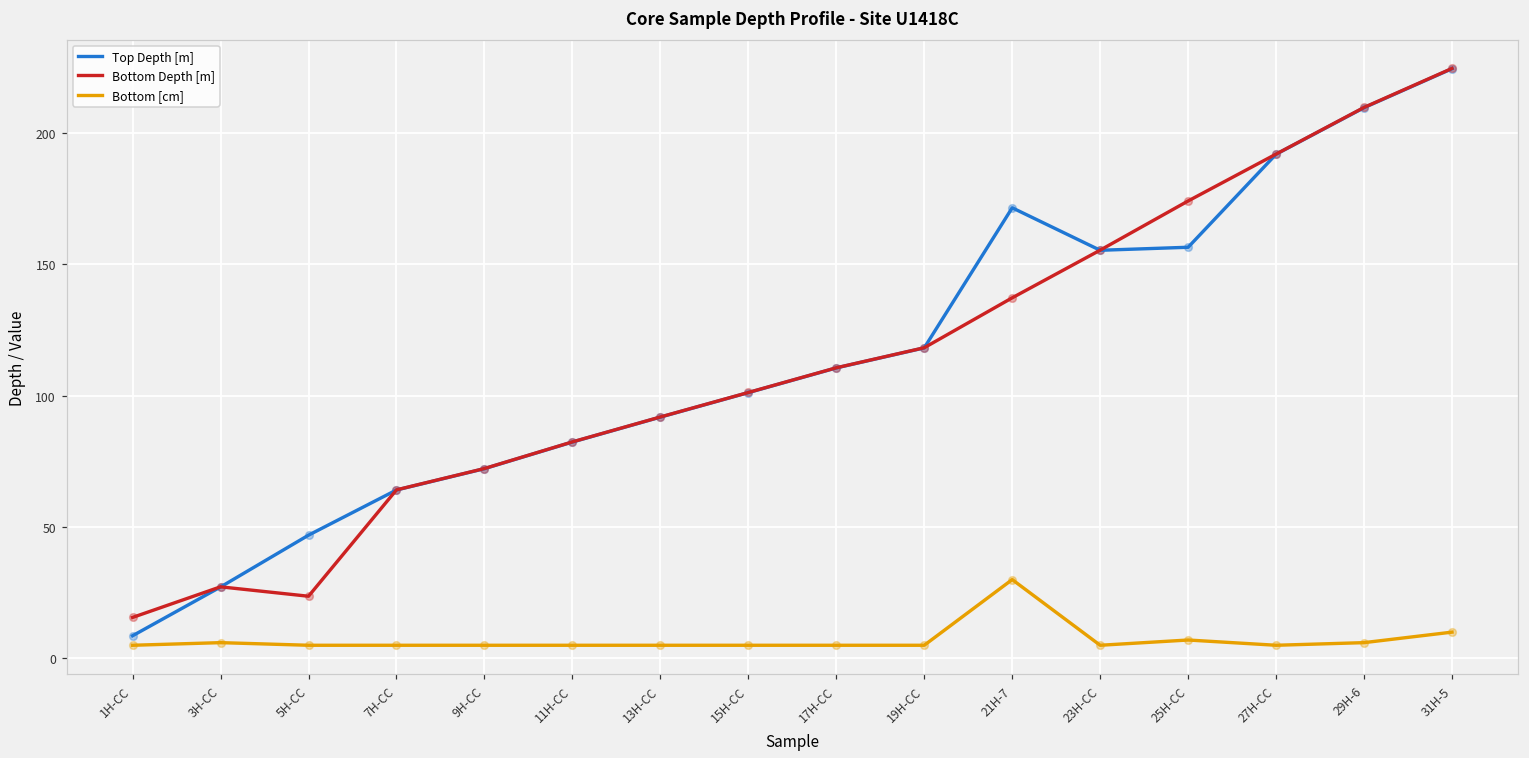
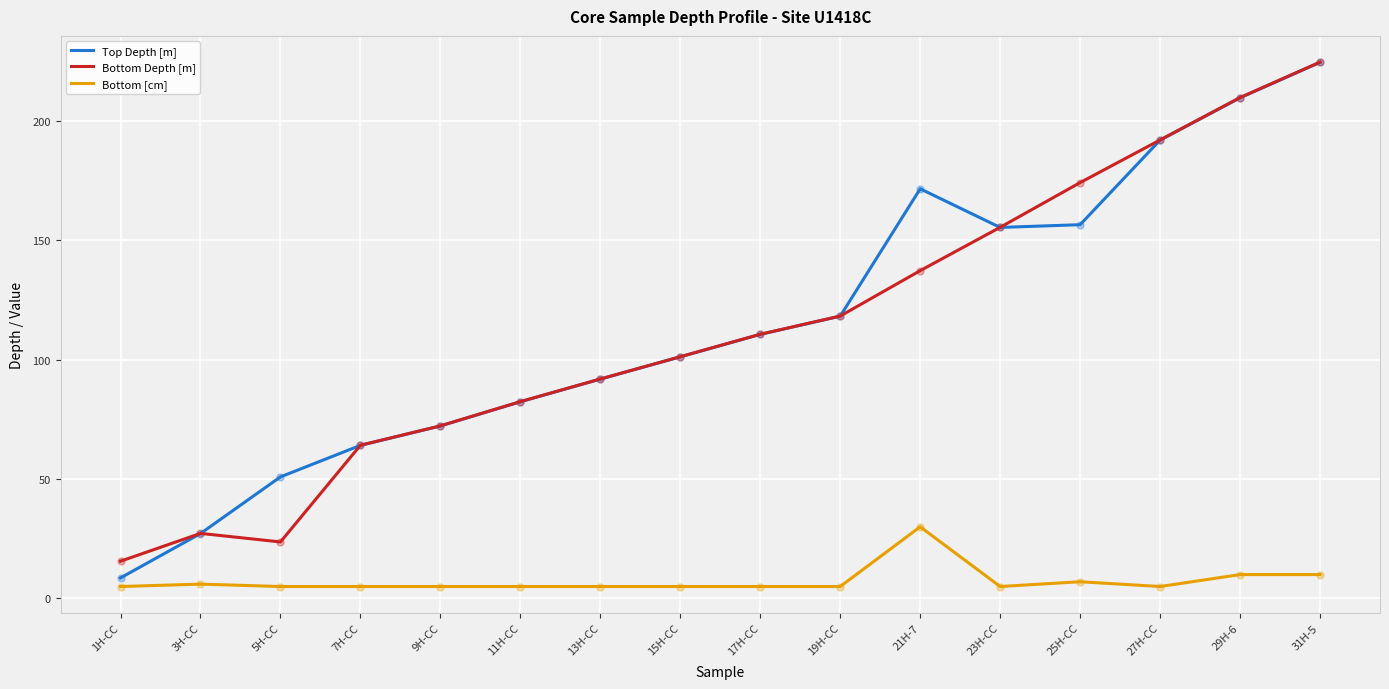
  {
    "Top Depth [m]": {
      "1H-CC": 9,
-     "5H-CC": 47,
+     "5H-CC": 51,
      "21H-7": 171,
      "25H-CC": 156
    },
    "Bottom Depth [m]": {
      "1H-CC": 16,
      "5H-CC": 24,
      "21H-7": 137,
      "25H-CC": 174
    },
    "Bottom [cm]": {
      "1H-CC": 5,
      "3H-CC": 6,
      "5H-CC": 5,
      "7H-CC": 5,
      "9H-CC": 5,
      "11H-CC": 5,
      "13H-CC": 5,
      "15H-CC": 5,
      "17H-CC": 5,
      "19H-CC": 5,
      "21H-7": 30,
      "23H-CC": 5,
      "25H-CC": 7,
      "27H-CC": 5,
-     "29H-6": 6,
+     "29H-6": 10,
      "31H-5": 10
    }
  }
